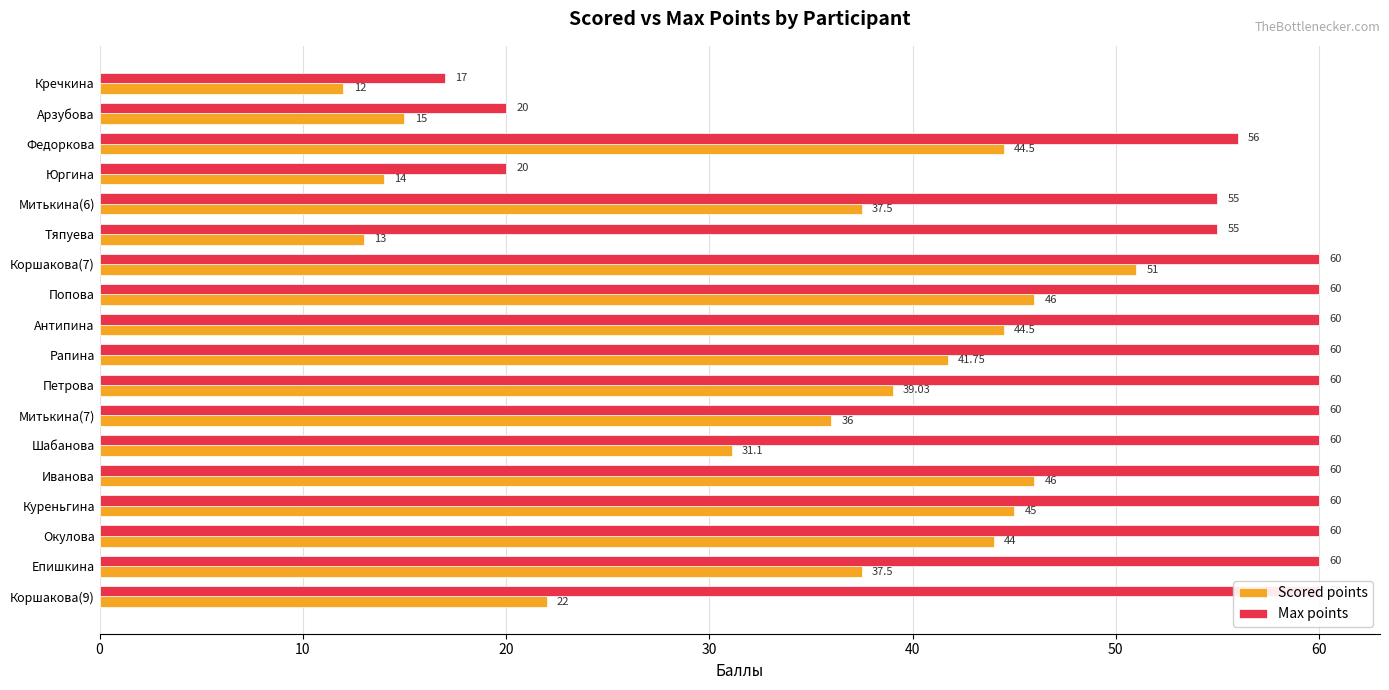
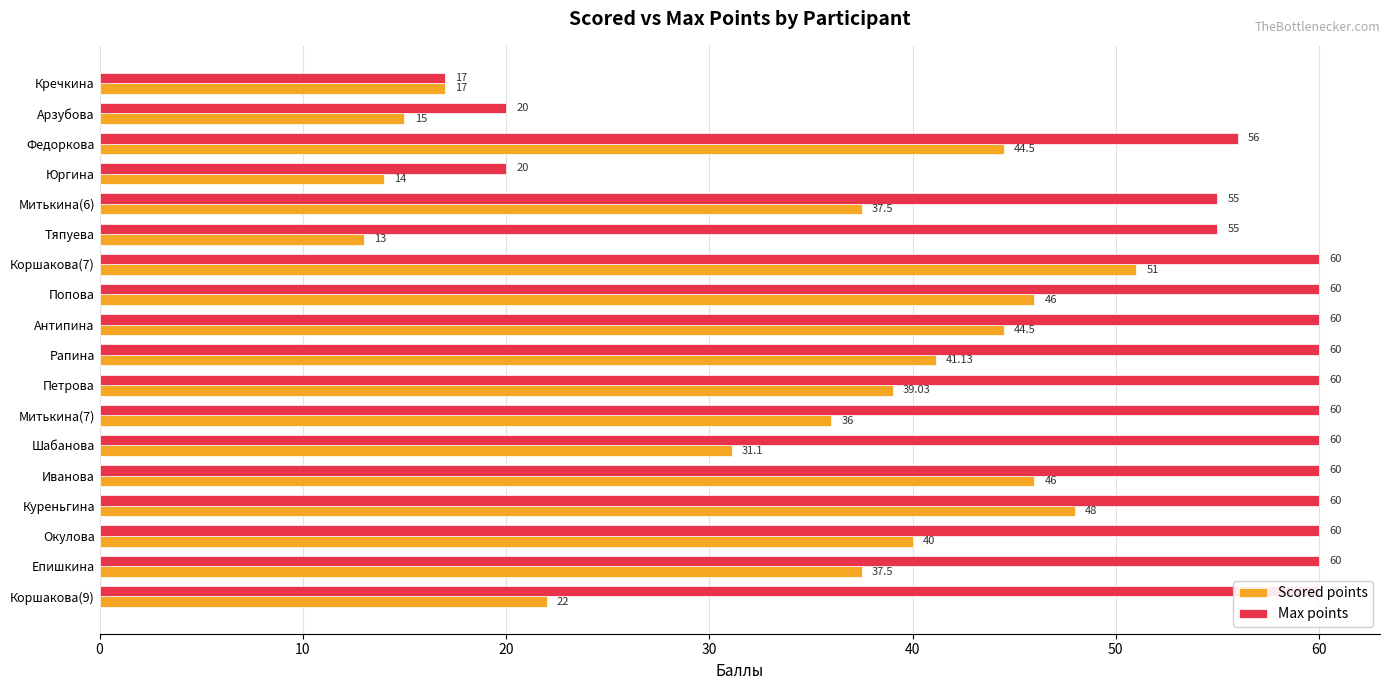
  {
    "Scored points": {
-     "Кречкина": 12,
+     "Кречкина": 17,
      "Арзубова": 15,
      "Федоркова": 44.5,
      "Юргина": 14,
      "Митькина(6)": 37.5,
      "Тяпуева": 13,
      "Коршакова(7)": 51,
      "Попова": 46,
      "Антипина": 44.5,
-     "Рапина": 41.75,
+     "Рапина": 41.13,
      "Петрова": 39.03,
      "Митькина(7)": 36,
      "Шабанова": 31.1,
      "Иванова": 46,
-     "Куреньгина": 45,
-     "Окулова": 44,
+     "Куреньгина": 48,
+     "Окулова": 40,
      "Епишкина": 37.5,
      "Коршакова(9)": 22
    },
    "Max points": {
      "Кречкина": 17,
      "Арзубова": 20,
      "Федоркова": 56,
      "Юргина": 20,
      "Митькина(6)": 55,
      "Тяпуева": 55,
      "Коршакова(7)": 60,
      "Попова": 60,
      "Антипина": 60,
      "Рапина": 60,
      "Петрова": 60,
      "Митькина(7)": 60,
      "Шабанова": 60,
      "Иванова": 60,
      "Куреньгина": 60,
      "Окулова": 60,
      "Епишкина": 60
    }
  }
